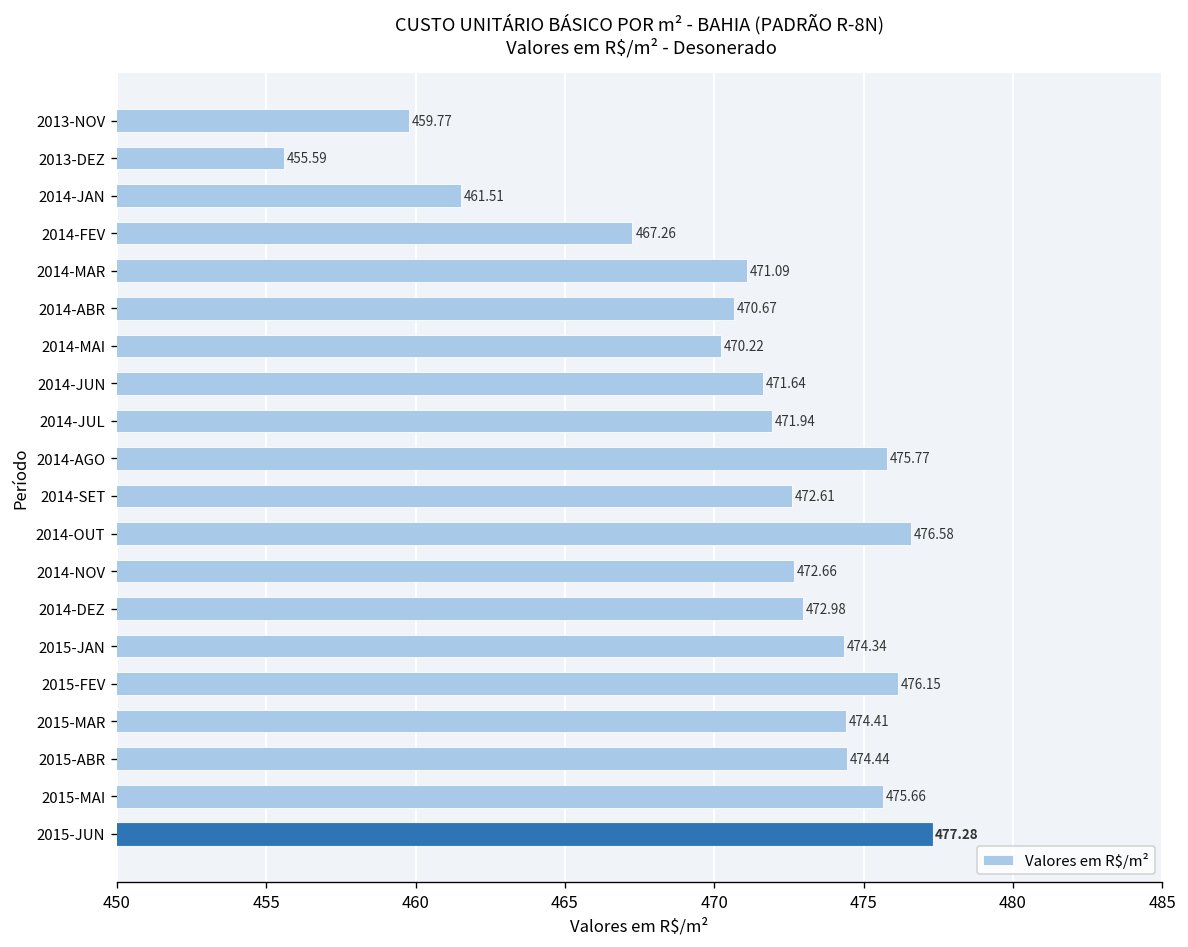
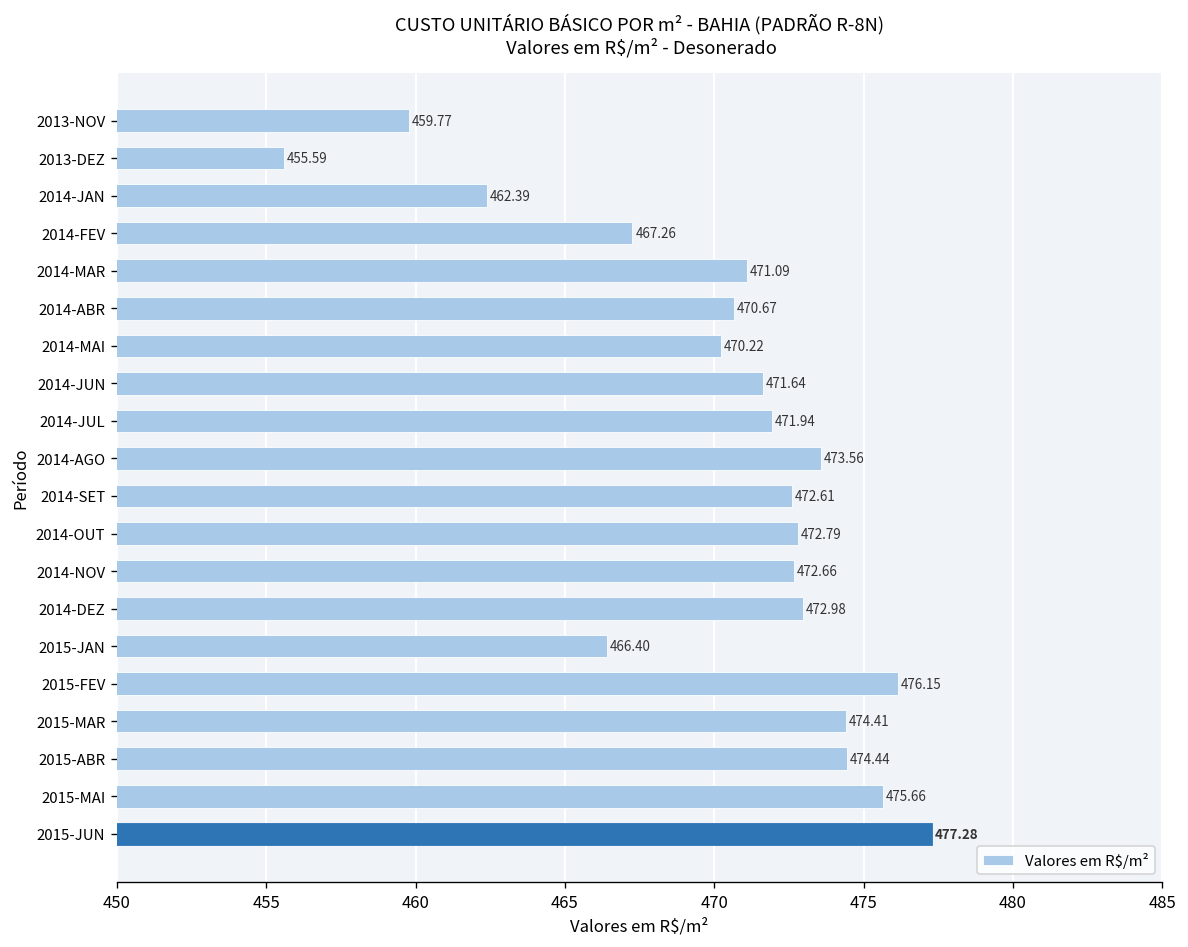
  {
    "2013-NOV": 459.77,
    "2013-DEZ": 455.59,
-   "2014-JAN": 461.51,
+   "2014-JAN": 462.39,
    "2014-FEV": 467.26,
    "2014-MAR": 471.09,
    "2014-ABR": 470.67,
    "2014-MAI": 470.22,
    "2014-JUN": 471.64,
    "2014-JUL": 471.94,
-   "2014-AGO": 475.77,
+   "2014-AGO": 473.56,
    "2014-SET": 472.61,
-   "2014-OUT": 476.58,
+   "2014-OUT": 472.79,
    "2014-NOV": 472.66,
    "2014-DEZ": 472.98,
-   "2015-JAN": 474.34,
+   "2015-JAN": 466.40,
    "2015-FEV": 476.15,
    "2015-MAR": 474.41,
    "2015-ABR": 474.44,
    "2015-MAI": 475.66,
    "2015-JUN": 477.28
  }
